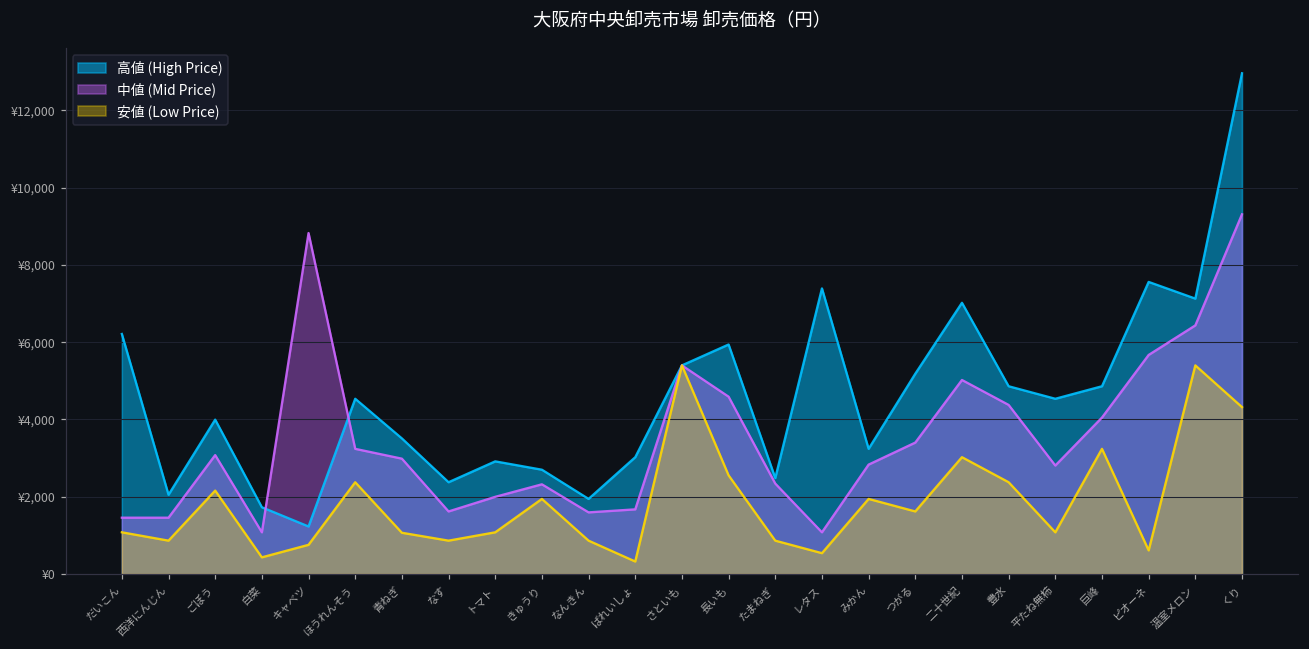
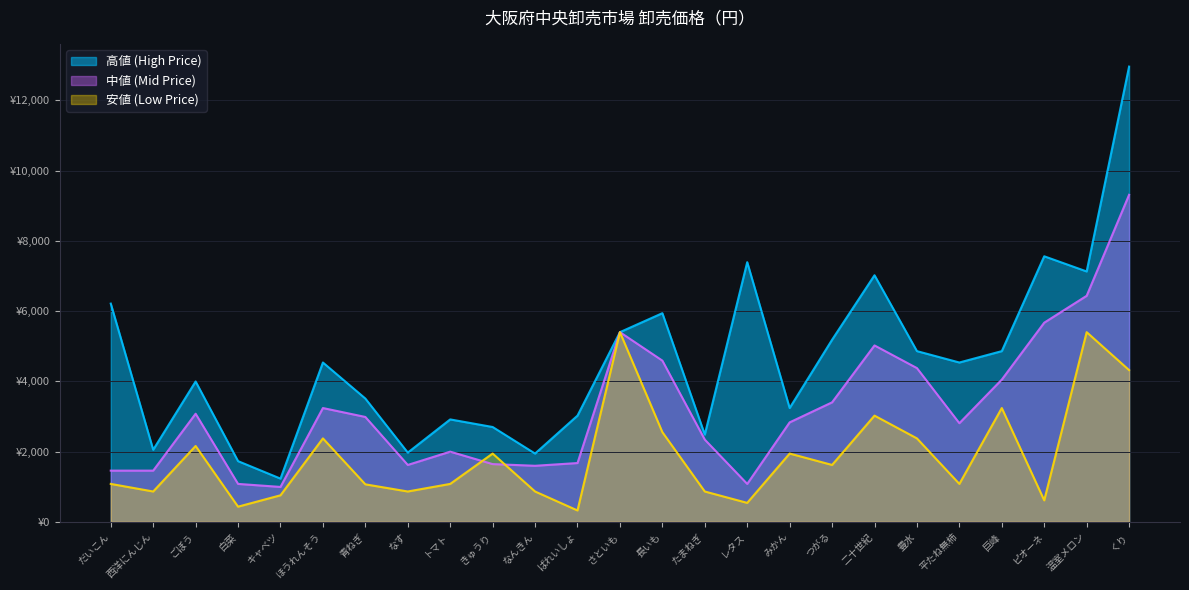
  {
    "高値 (High Price)": {
      "だいこん": "¥6,200",
      "西洋にんじん": "¥2,100",
      "ごぼう": "¥4,000",
      "白菜": "¥1,700",
      "キャベツ": "¥1,200",
      "ほうれんそう": "¥4,500",
      "青ねぎ": "¥3,500",
-     "なす": "¥2,400",
+     "なす": "¥2,000",
      "トマト": "¥2,900",
      "きゅうり": "¥2,700",
      "なんきん": "¥1,900",
      "ばれいしょ": "¥3,000",
      "長いも": "¥5,900",
      "たまねぎ": "¥2,500",
      "レタス": "¥7,400",
      "みかん": "¥3,200",
      "つがる": "¥5,200",
      "二十世紀": "¥7,000",
      "豊水": "¥4,900",
      "平たね無柿": "¥4,500",
      "巨峰": "¥4,900",
      "ピオーネ": "¥7,600",
      "温室メロン": "¥7,100",
      "くり": "¥13,000"
    },
    "中値 (Mid Price)": {
      "だいこん": "¥1,500",
      "西洋にんじん": "¥1,500",
      "ごぼう": "¥3,100",
      "白菜": "¥1,100",
-     "キャベツ": "¥8,800",
+     "キャベツ": "¥1,000",
      "ほうれんそう": "¥3,200",
      "青ねぎ": "¥3,000",
      "なす": "¥1,600",
      "トマト": "¥2,000",
-     "きゅうり": "¥2,300",
+     "きゅうり": "¥1,600",
      "なんきん": "¥1,600",
      "ばれいしょ": "¥1,700",
      "長いも": "¥4,600",
      "たまねぎ": "¥2,300",
      "レタス": "¥1,100",
      "みかん": "¥2,800",
      "つがる": "¥3,400",
      "二十世紀": "¥5,000",
      "豊水": "¥4,400",
      "平たね無柿": "¥2,800",
      "巨峰": "¥4,100",
      "ピオーネ": "¥5,700",
      "温室メロン": "¥6,400",
      "くり": "¥9,300"
    },
    "安値 (Low Price)": {
      "だいこん": "¥1,100",
      "西洋にんじん": "¥900",
      "ごぼう": "¥2,200",
      "白菜": "¥400",
      "キャベツ": "¥800",
      "ほうれんそう": "¥2,400",
      "青ねぎ": "¥1,100",
      "なす": "¥900",
      "トマト": "¥1,100",
      "きゅうり": "¥1,900",
      "なんきん": "¥900",
      "ばれいしょ": "¥300",
      "長いも": "¥2,600",
      "たまねぎ": "¥900",
      "レタス": "¥500",
      "みかん": "¥1,900",
      "つがる": "¥1,600",
      "二十世紀": "¥3,000",
      "豊水": "¥2,400",
      "平たね無柿": "¥1,100",
      "巨峰": "¥3,200",
      "ピオーネ": "¥600",
      "温室メロン": "¥5,400",
      "くり": "¥4,300"
    }
  }
